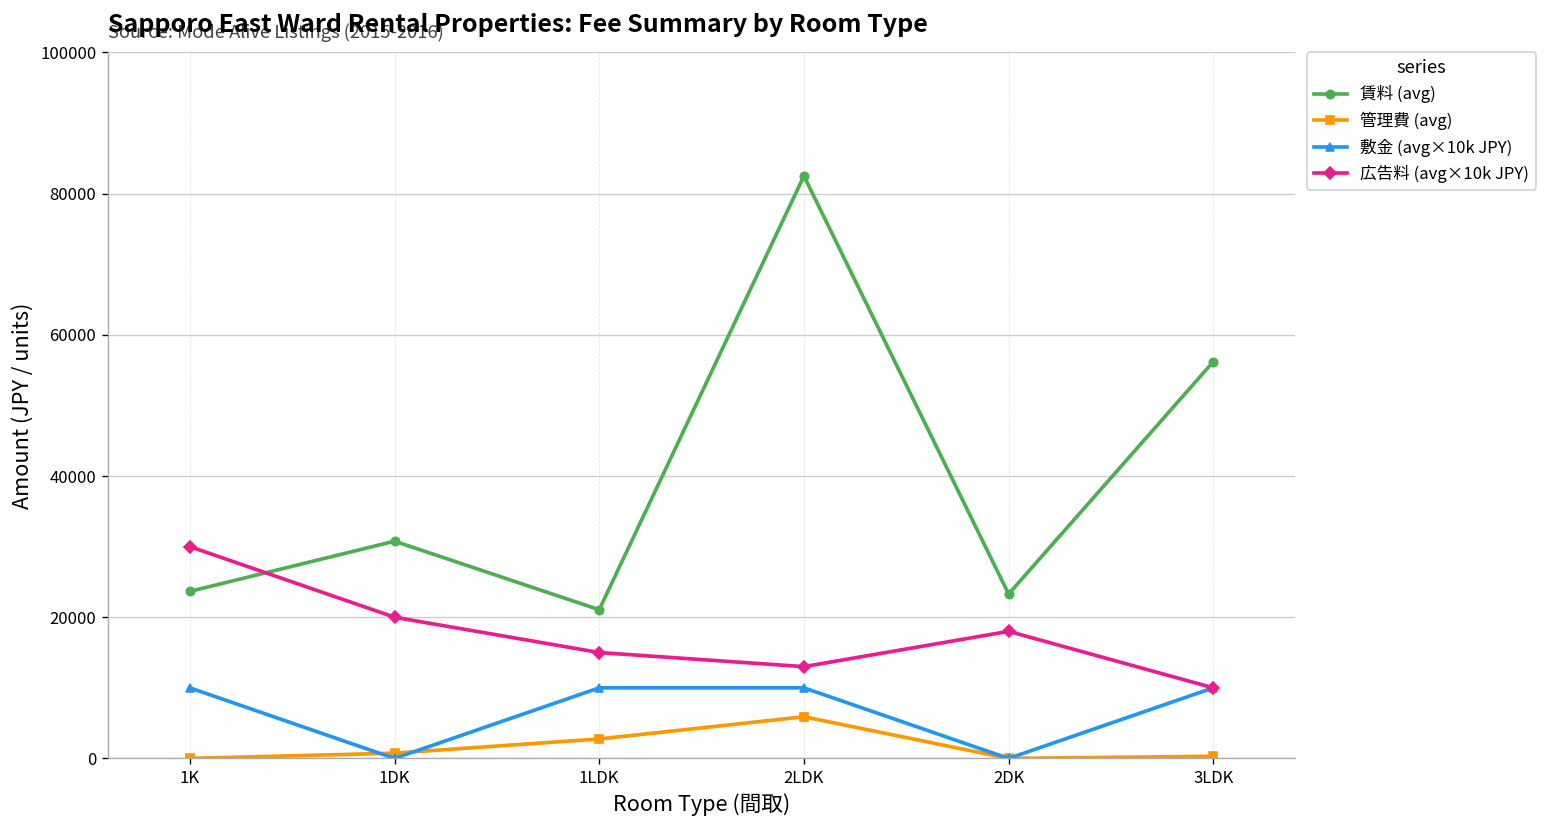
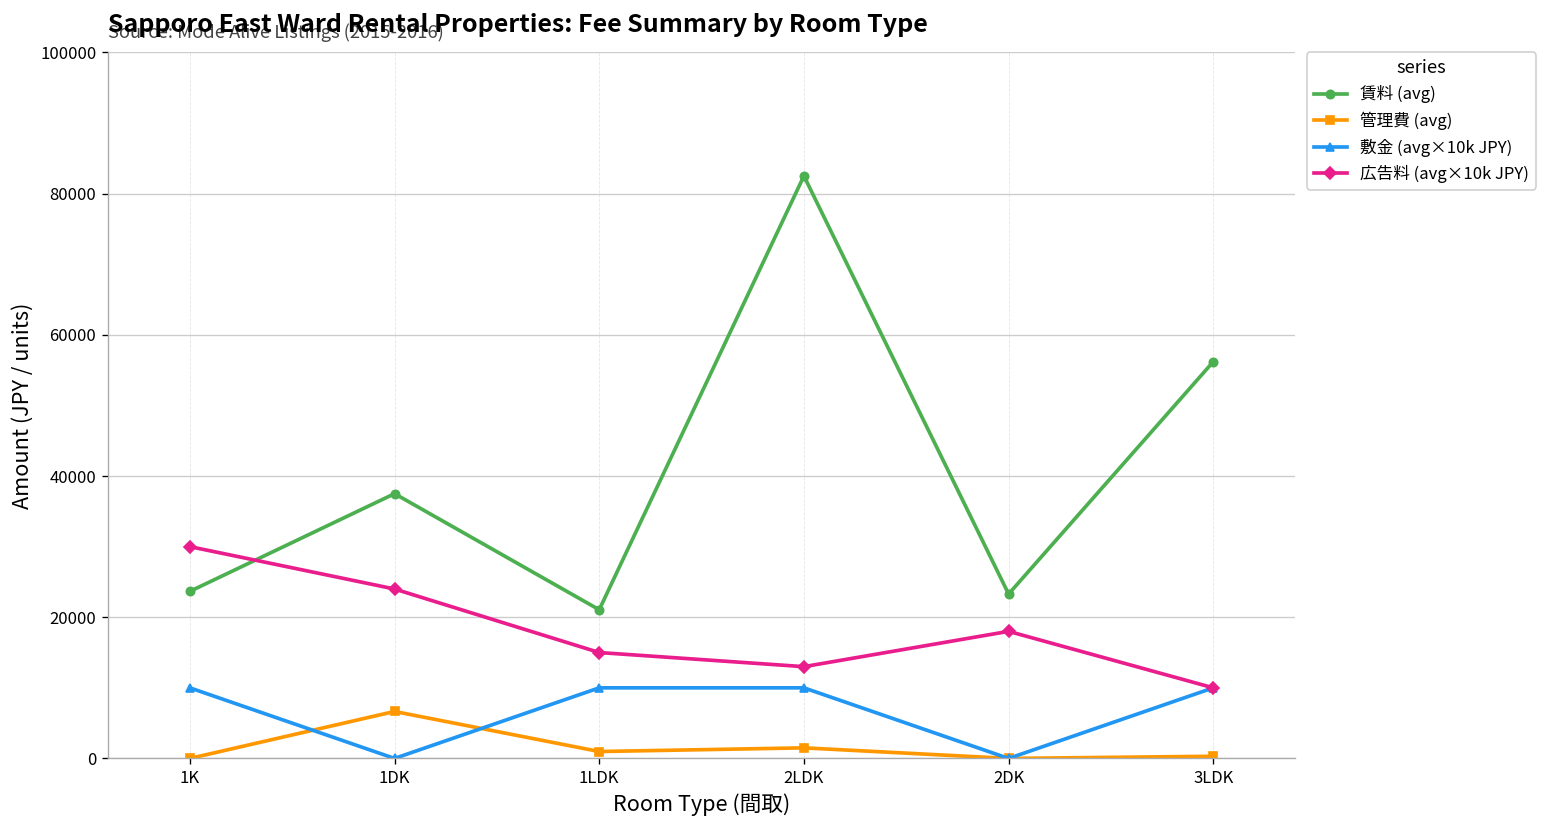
  {
    "賃料 (avg)": {
      "1K": 24000,
-     "1DK": 31000,
+     "1DK": 38000,
      "1LDK": 21000,
      "2LDK": 83000,
      "2DK": 23000,
      "3LDK": 56000
    },
    "管理費 (avg)": {
      "1K": 0,
-     "1DK": 1000,
-     "1LDK": 3000,
-     "2LDK": 6000,
+     "1DK": 7000,
+     "1LDK": 1000,
+     "2LDK": 2000,
      "3LDK": 0
    },
    "敷金 (avg×10k JPY)": {
      "1K": 10000,
      "1DK": 0,
      "1LDK": 10000,
      "2LDK": 10000
    },
    "広告料 (avg×10k JPY)": {
      "1K": 30000,
-     "1DK": 20000,
+     "1DK": 24000,
      "1LDK": 15000,
      "2LDK": 13000,
      "2DK": 18000
    }
  }
